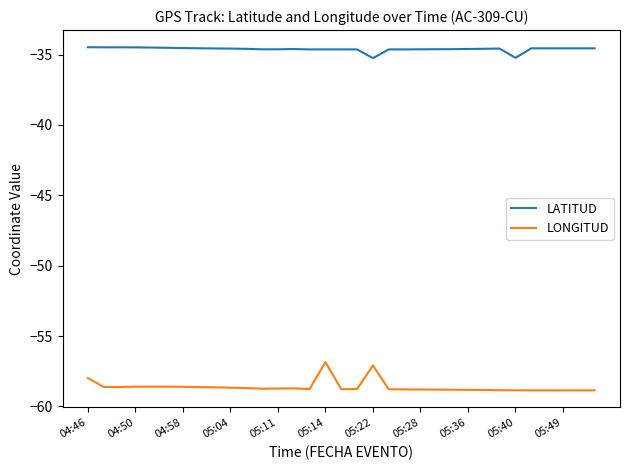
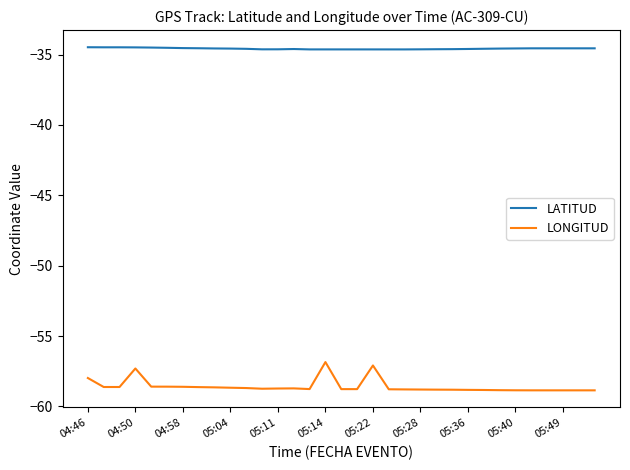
  {
    "LATITUD": {
      "04:46": -34.5,
      "04:50": -34.5,
      "05:14": -34.6,
-     "05:22": -35.3,
-     "05:40": -35.2
+     "05:22": -34.6,
+     "05:40": -34.6
    },
    "LONGITUD": {
      "04:46": -58.0,
-     "04:50": -58.6,
+     "04:50": -57.3,
      "05:14": -56.8,
      "05:22": -57.1,
      "05:40": -58.8
    }
  }
